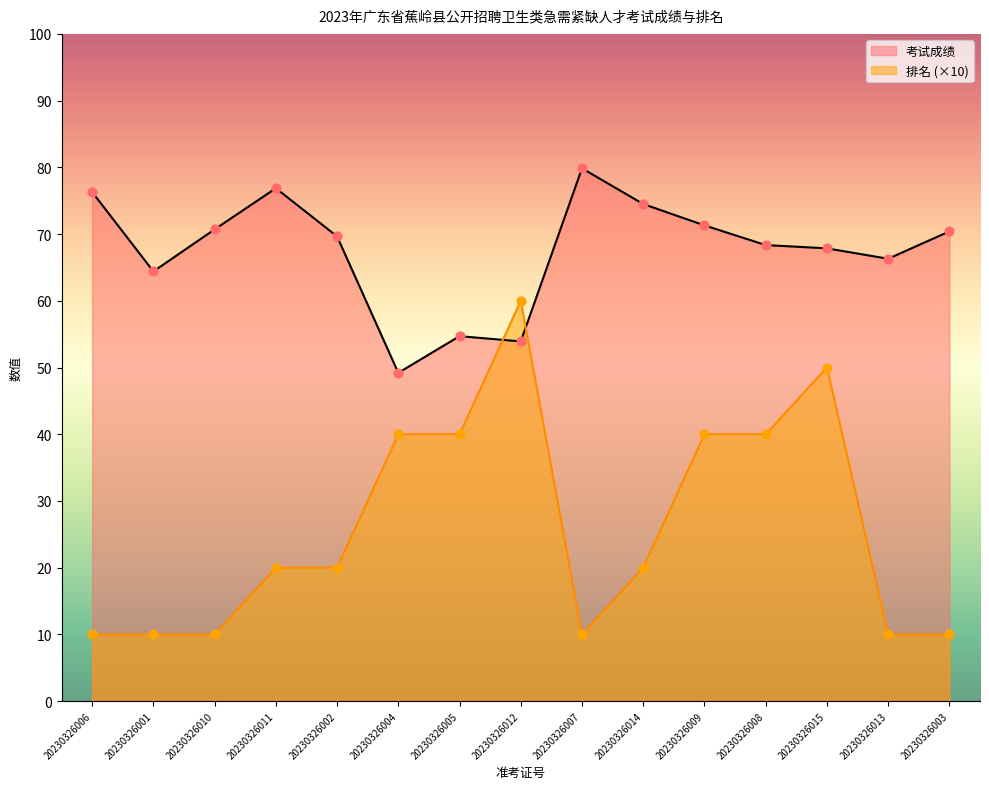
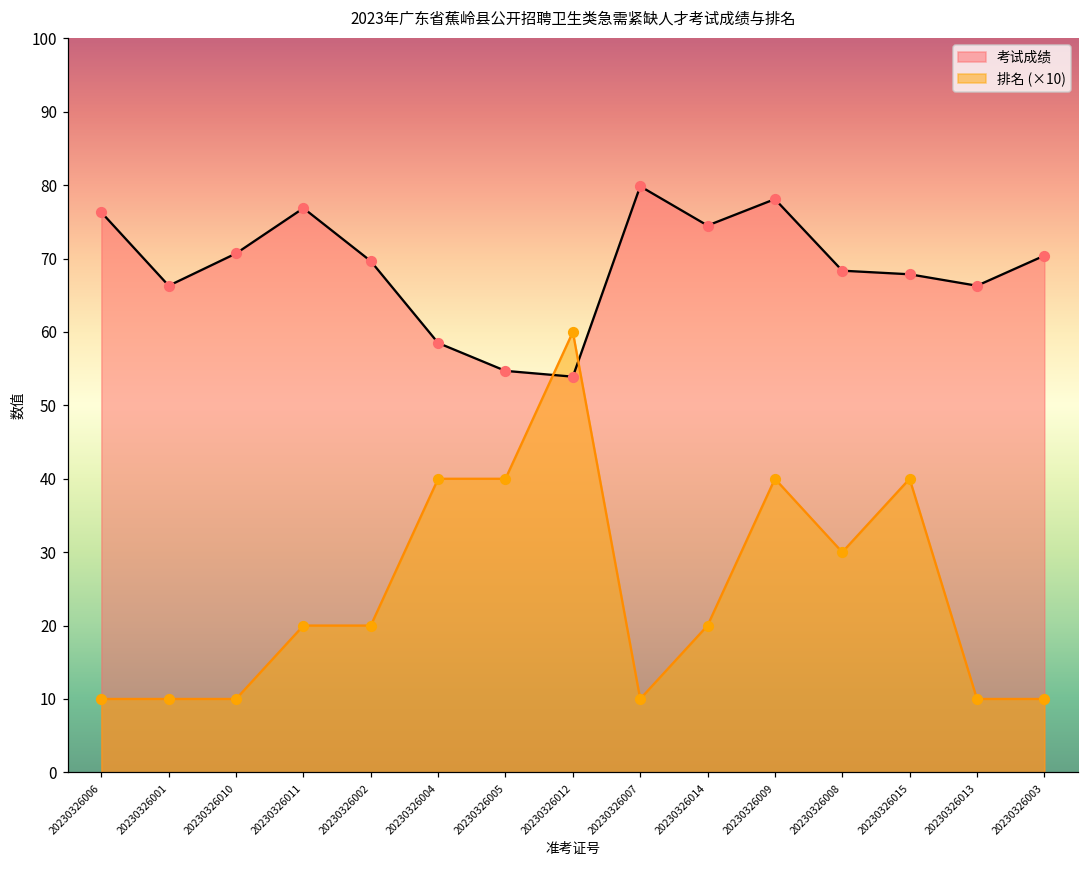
  {
    "考试成绩": {
      "20230326006": 76,
-     "20230326001": 64,
+     "20230326001": 66,
      "20230326010": 71,
      "20230326011": 77,
      "20230326002": 70,
-     "20230326004": 49,
+     "20230326004": 59,
      "20230326005": 55,
      "20230326012": 54,
      "20230326007": 80,
      "20230326014": 75,
-     "20230326009": 71,
+     "20230326009": 78,
      "20230326008": 68,
      "20230326015": 68,
      "20230326013": 66,
      "20230326003": 70
    },
    "排名 (×10)": {
      "20230326006": 10,
      "20230326001": 10,
      "20230326010": 10,
      "20230326011": 20,
      "20230326002": 20,
      "20230326004": 40,
      "20230326005": 40,
      "20230326012": 60,
      "20230326007": 10,
      "20230326014": 20,
      "20230326009": 40,
-     "20230326008": 40,
-     "20230326015": 50,
+     "20230326008": 30,
+     "20230326015": 40,
      "20230326013": 10,
      "20230326003": 10
    }
  }
